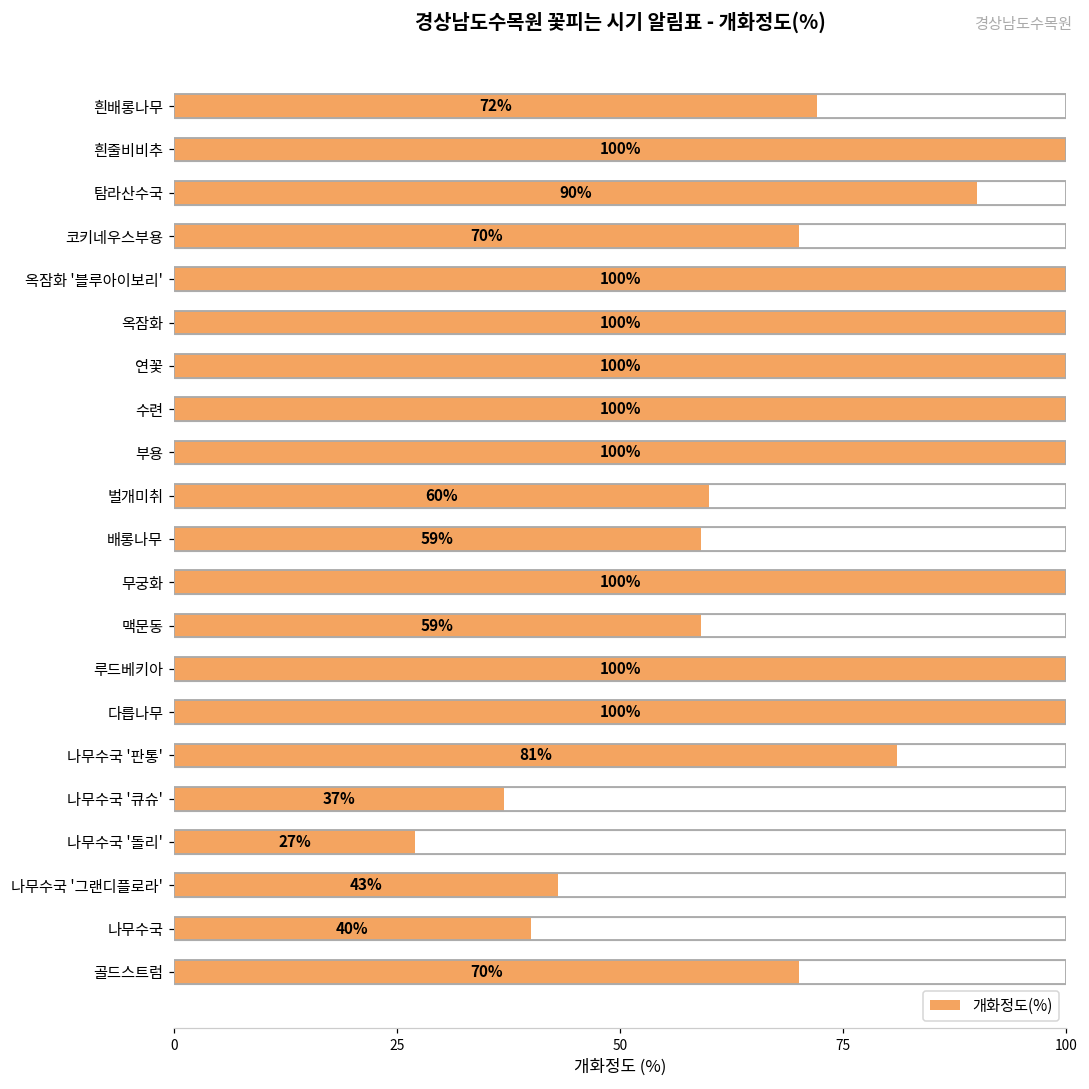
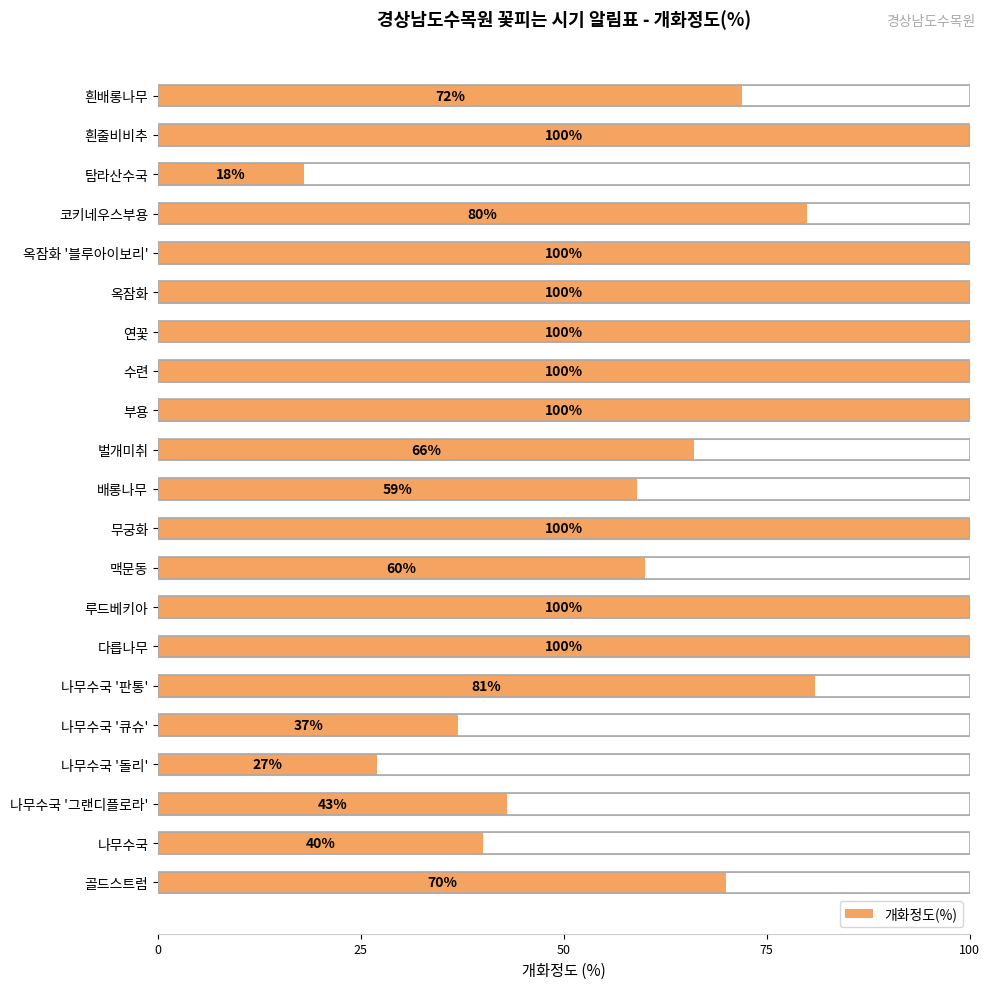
  {
    "개화정도(%)": {
      "흰줄비비추": "100%",
-     "탐라산수국": "90%",
-     "코키네우스부용": "70%",
+     "탐라산수국": "18%",
+     "코키네우스부용": "80%",
      "옥잠화 '블루아이보리'": "100%",
      "옥잠화": "100%",
      "연꽃": "100%",
      "수련": "100%",
      "부용": "100%",
-     "벌개미취": "60%",
+     "벌개미취": "66%",
      "무궁화": "100%",
-     "맥문동": "59%",
+     "맥문동": "60%",
      "루드베키아": "100%",
      "다릅나무": "100%"
    }
  }
